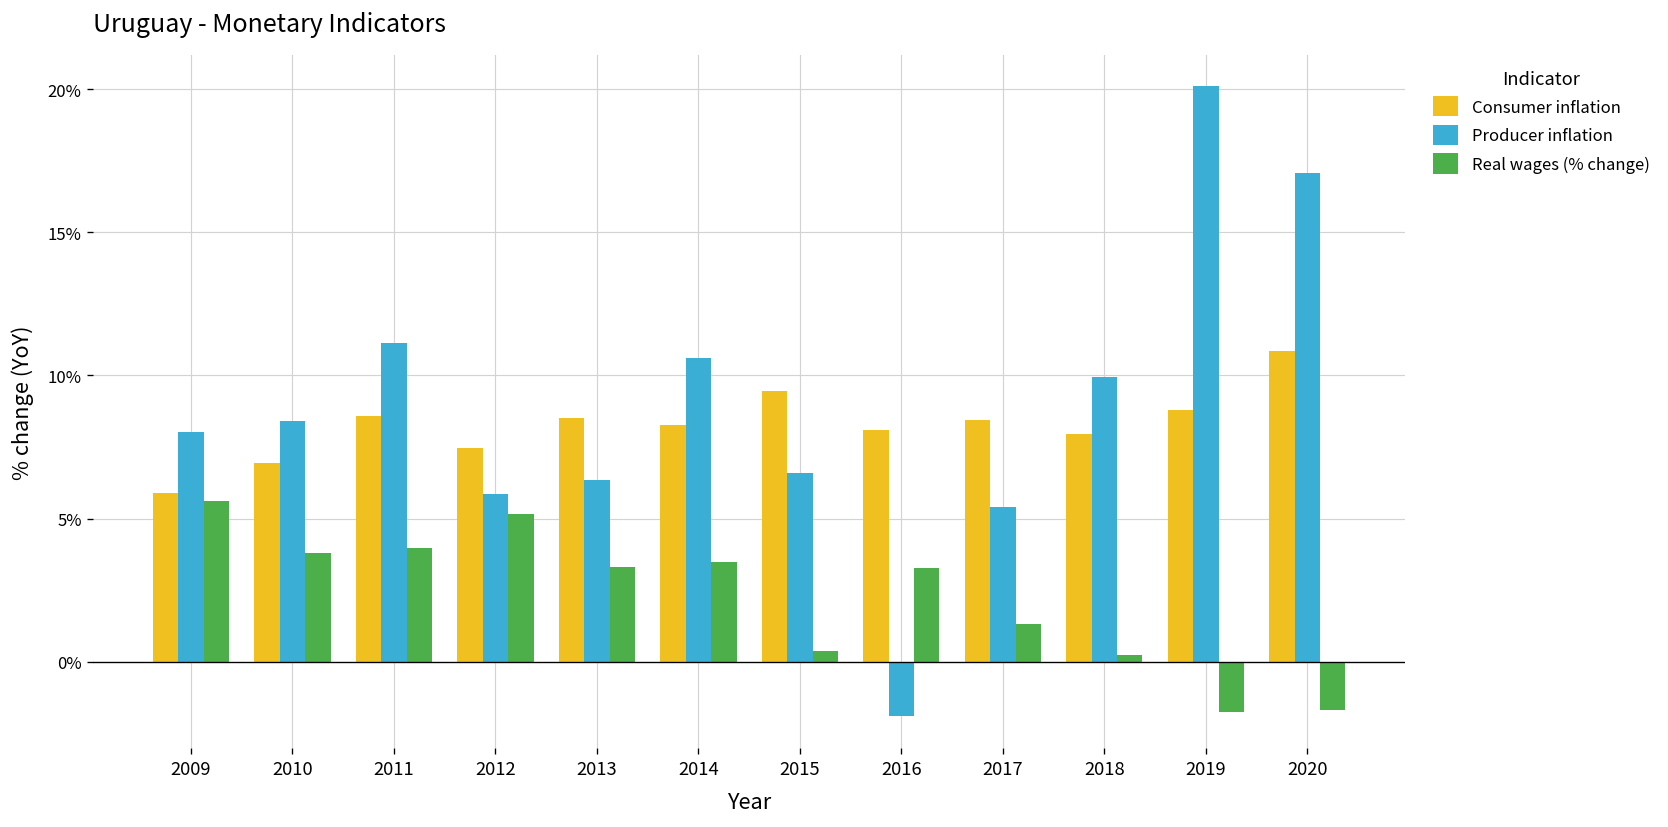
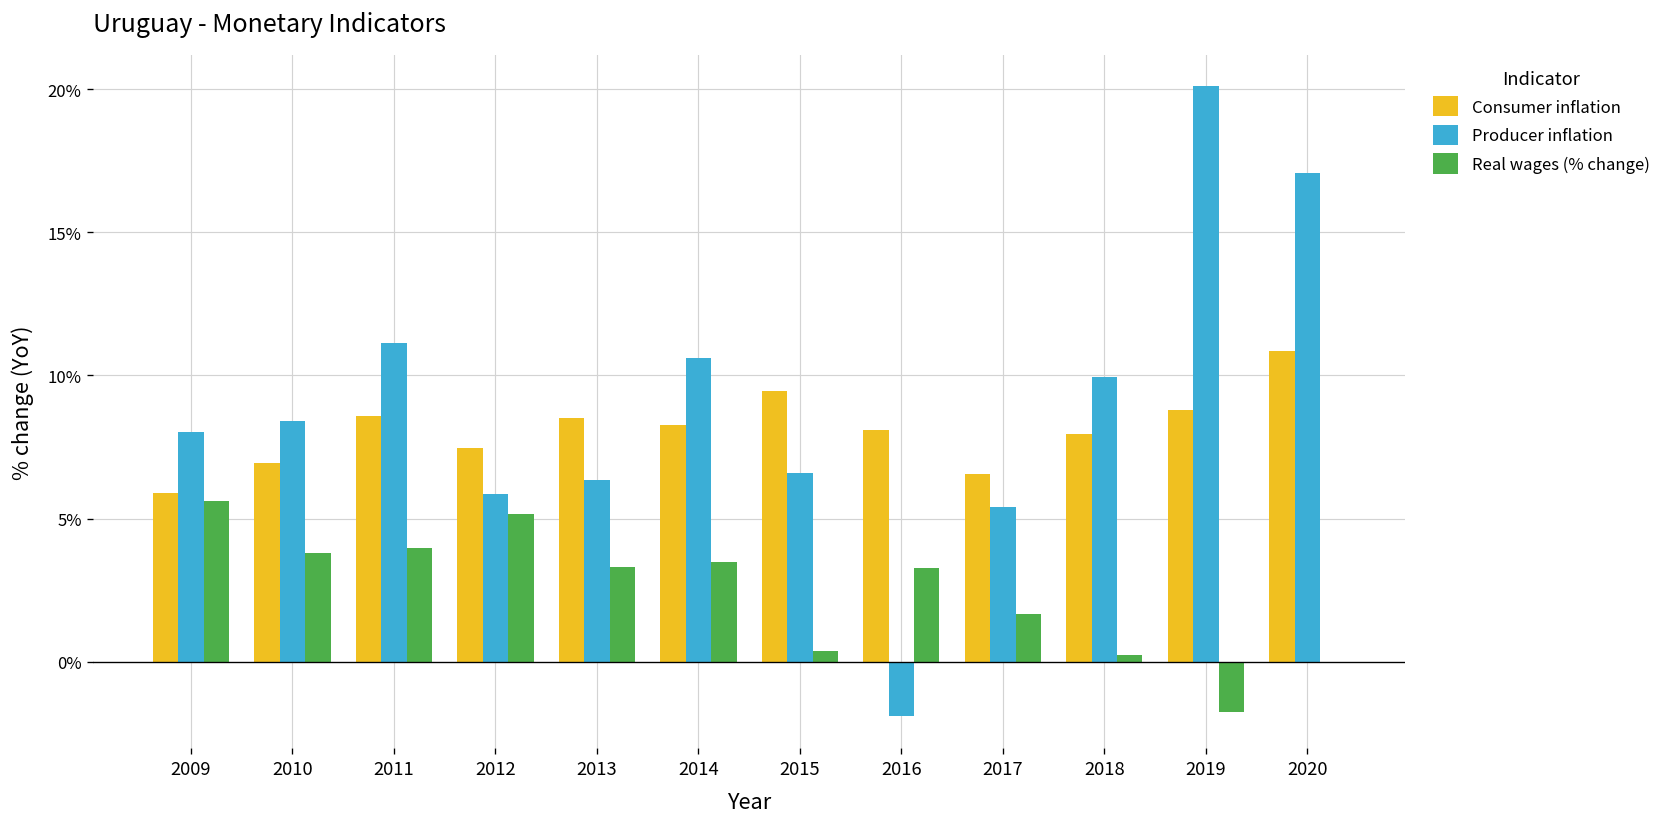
  {
    "Consumer inflation": {
      "2009": "5.9%",
      "2010": "6.9%",
      "2011": "8.6%",
      "2012": "7.5%",
      "2013": "8.5%",
      "2014": "8.3%",
      "2015": "9.4%",
      "2016": "8.1%",
-     "2017": "8.4%",
+     "2017": "6.6%",
      "2018": "8.0%",
      "2019": "8.8%",
      "2020": "10.9%"
    },
    "Producer inflation": {
      "2009": "8.0%",
      "2010": "8.4%",
      "2011": "11.1%",
      "2012": "5.9%",
      "2013": "6.3%",
      "2014": "10.6%",
      "2015": "6.6%",
      "2016": "-1.9%",
      "2017": "5.4%",
      "2018": "10.0%",
      "2019": "20.1%",
      "2020": "17.1%"
    },
    "Real wages (% change)": {
      "2009": "5.6%",
      "2010": "3.8%",
      "2011": "4.0%",
      "2012": "5.2%",
      "2013": "3.3%",
      "2014": "3.5%",
      "2015": "0.4%",
      "2016": "3.3%",
-     "2017": "1.3%",
+     "2017": "1.7%",
      "2018": "0.2%",
      "2019": "-1.7%",
-     "2020": "-1.7%"
+     "2020": "-0.1%"
    }
  }
